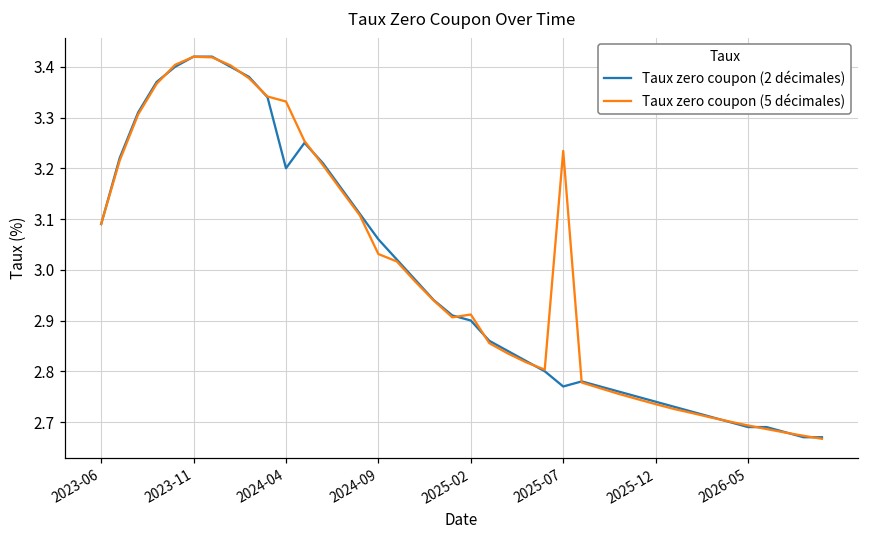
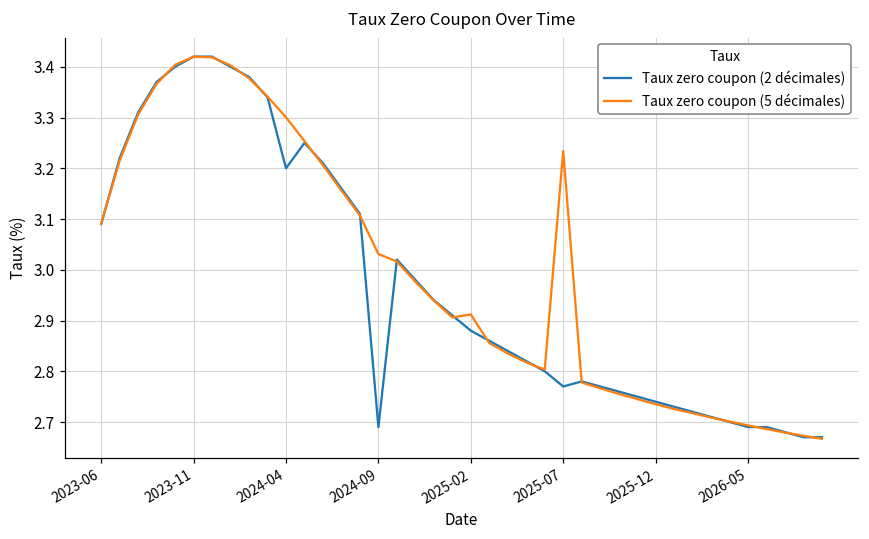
  {
    "Taux zero coupon (2 décimales)": {
      "2024-04": 3.20,
-     "2024-09": 3.06,
-     "2025-02": 2.90,
+     "2024-09": 2.69,
+     "2025-02": 2.88,
      "2025-07": 2.77
    },
    "Taux zero coupon (5 décimales)": {
-     "2024-04": 3.33,
+     "2024-04": 3.30,
      "2024-09": 3.03,
      "2025-02": 2.91,
      "2025-07": 3.23
    }
  }
